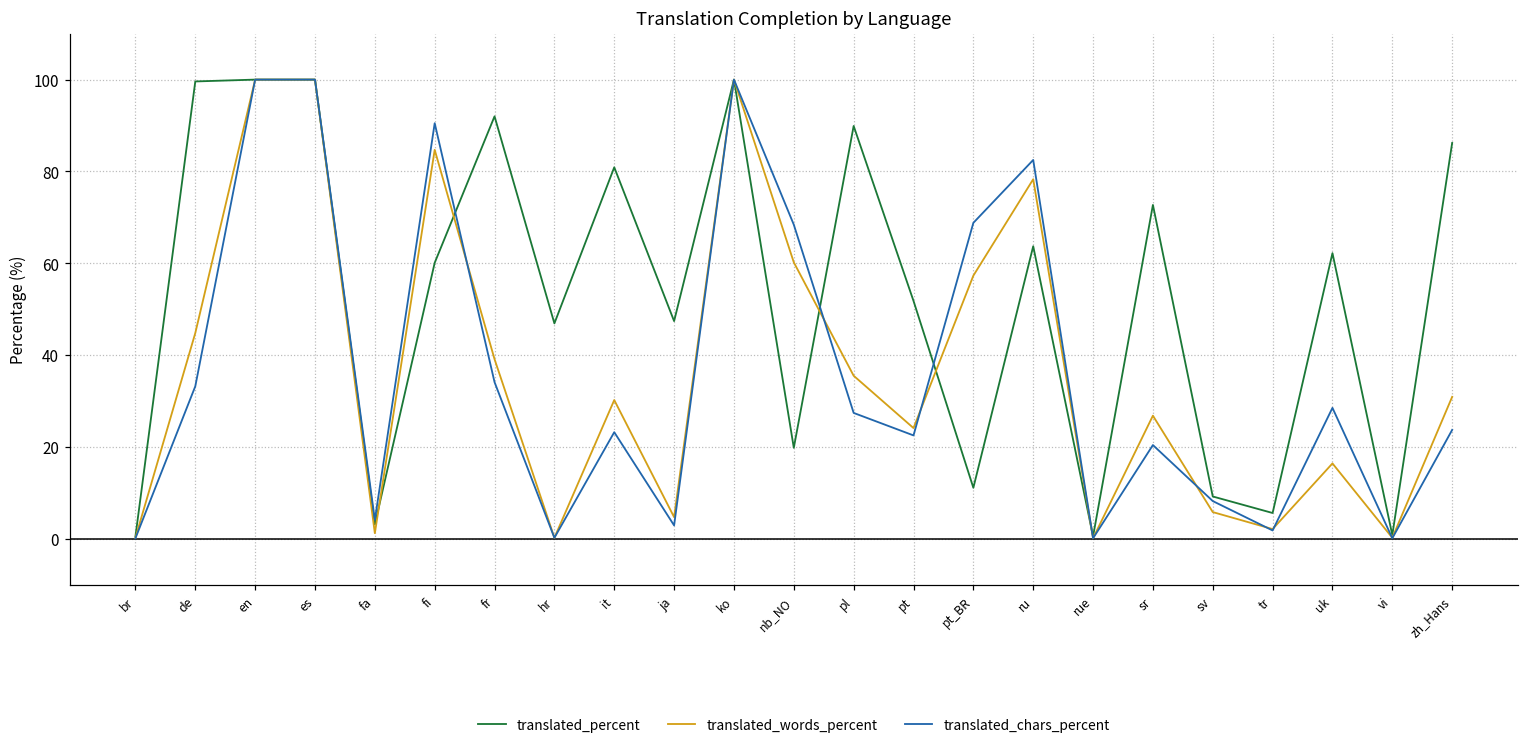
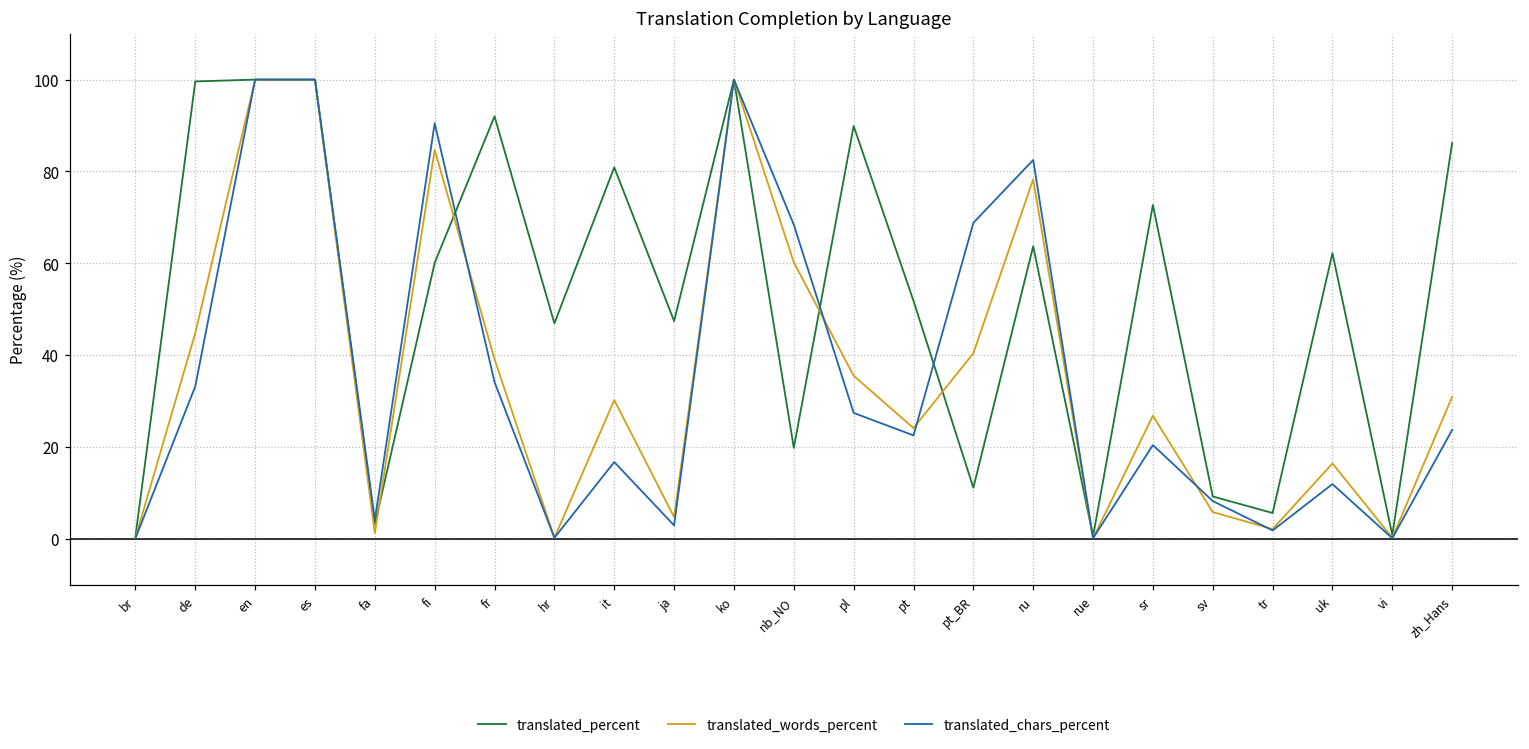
  {
    "translated_percent": {
      "de": 100,
      "fa": 3,
      "fi": 60,
      "fr": 92,
      "hr": 47,
      "it": 81,
      "ja": 47,
      "nb_NO": 20,
      "pl": 90,
      "pt": 52,
      "pt_BR": 11,
      "ru": 64,
      "sr": 73,
      "sv": 9,
      "tr": 6,
      "uk": 62,
      "zh_Hans": 86
    },
    "translated_words_percent": {
      "de": 45,
      "fa": 1,
      "fi": 85,
      "fr": 39,
      "it": 30,
      "ja": 5,
      "nb_NO": 60,
      "pl": 36,
      "pt": 24,
-     "pt_BR": 57,
+     "pt_BR": 40,
      "ru": 78,
      "sr": 27,
      "sv": 6,
      "uk": 16,
      "zh_Hans": 31
    },
    "translated_chars_percent": {
      "de": 33,
      "fa": 4,
      "fi": 91,
      "fr": 34,
-     "it": 23,
+     "it": 17,
      "ja": 3,
      "nb_NO": 68,
      "pl": 27,
      "pt": 23,
      "pt_BR": 69,
      "ru": 83,
      "sr": 20,
      "sv": 8,
-     "uk": 29,
+     "uk": 12,
      "zh_Hans": 24
    }
  }
